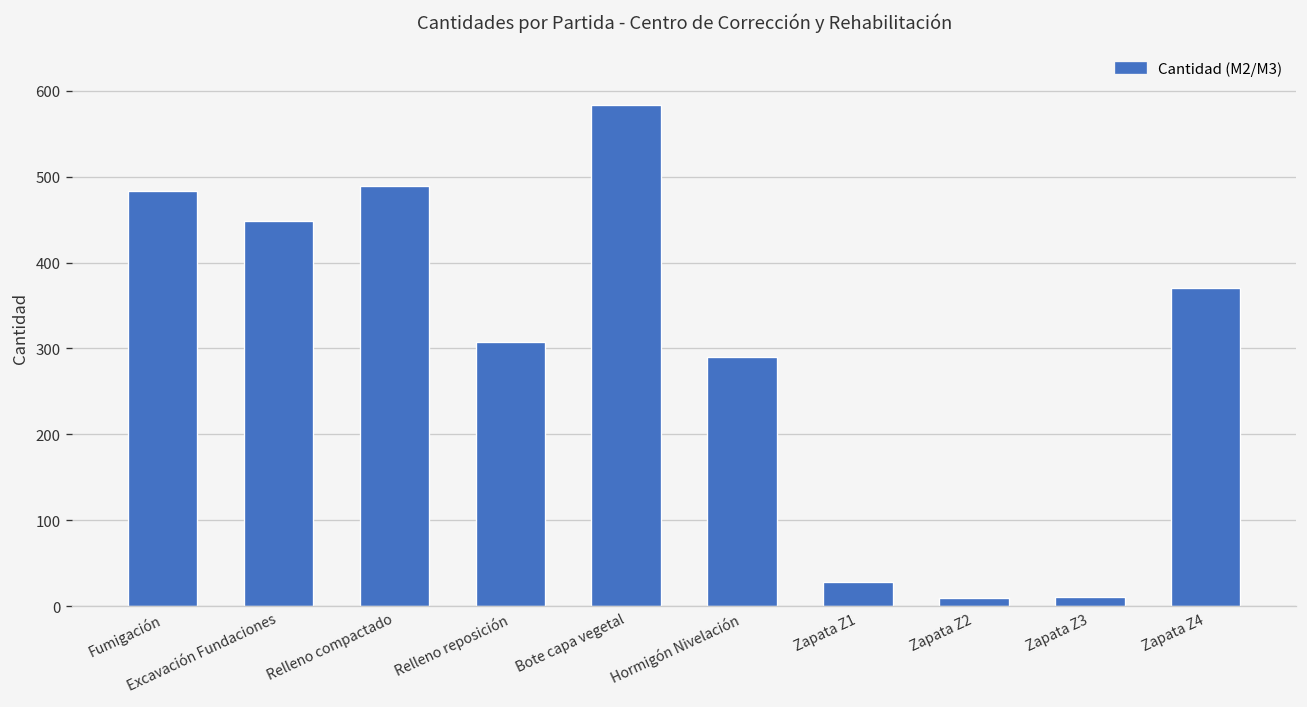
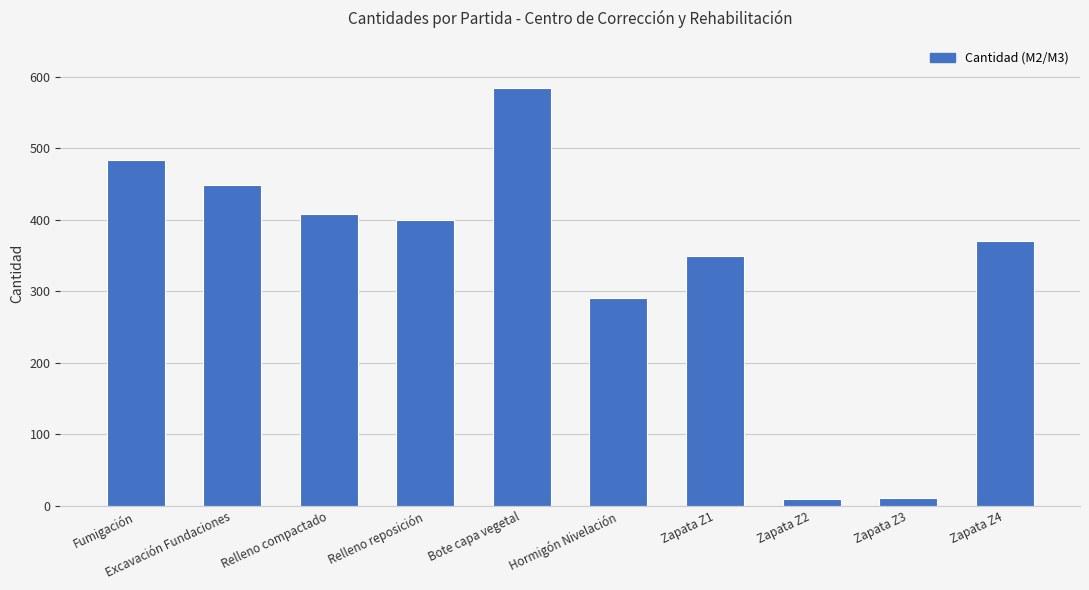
  {
    "Fumigación": 480,
    "Excavación Fundaciones": 450,
-   "Relleno compactado": 490,
-   "Relleno reposición": 310,
+   "Relleno compactado": 410,
+   "Relleno reposición": 400,
    "Bote capa vegetal": 580,
    "Hormigón Nivelación": 290,
-   "Zapata Z1": 30,
+   "Zapata Z1": 350,
    "Zapata Z2": 10,
    "Zapata Z3": 10,
    "Zapata Z4": 370
  }
